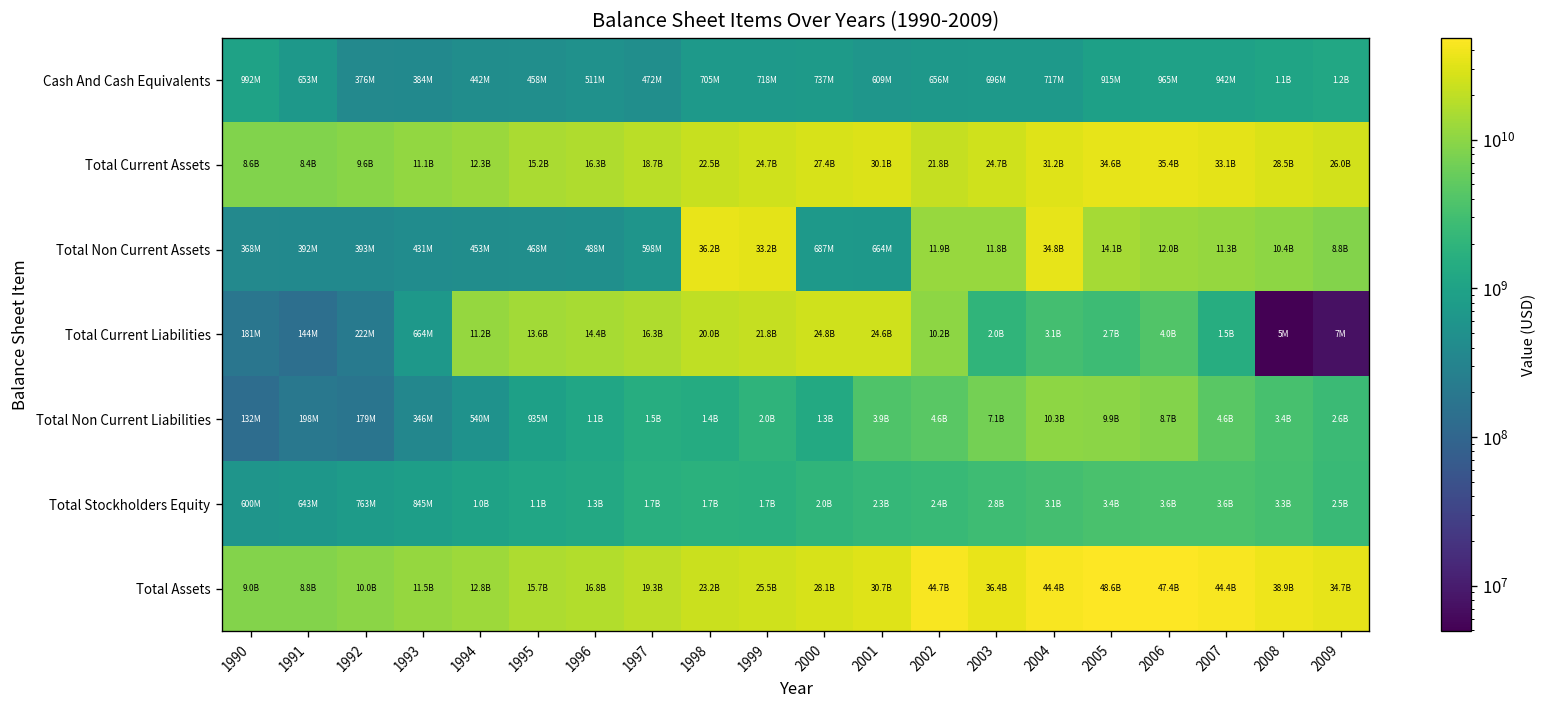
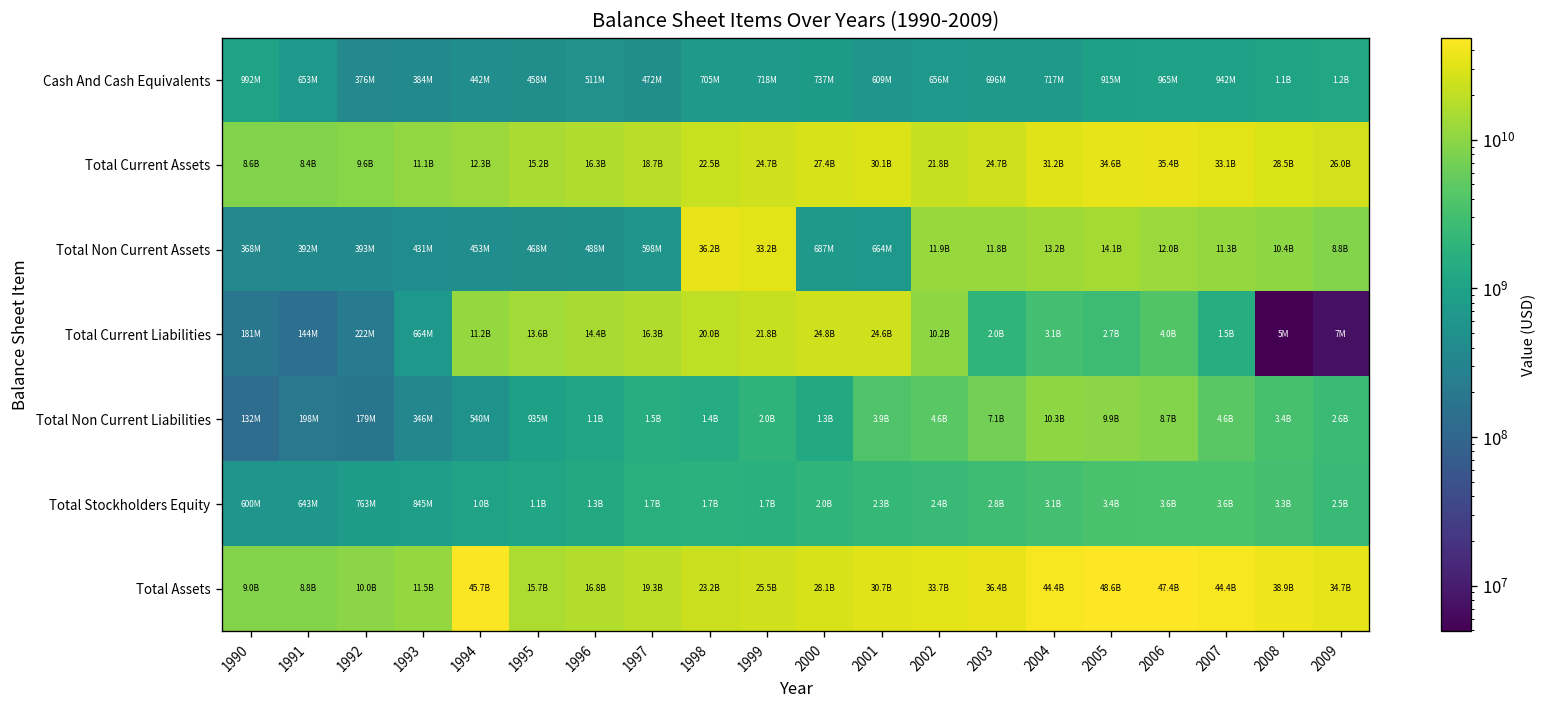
  {
    "Cash And Cash Equivalents": {
      "1990": "992M",
      "1991": "653M",
      "1992": "376M",
      "1993": "384M",
      "1994": "442M",
      "1995": "458M",
      "1996": "511M",
      "1997": "472M",
      "1998": "705M",
      "1999": "718M",
      "2000": "737M",
      "2001": "609M",
      "2002": "656M",
      "2003": "696M",
      "2004": "717M",
      "2005": "915M",
      "2006": "965M",
      "2007": "942M",
      "2008": "1.1B",
      "2009": "1.2B"
    },
    "Total Current Assets": {
      "1990": "8.6B",
      "1991": "8.4B",
      "1992": "9.6B",
      "1993": "11.1B",
      "1994": "12.3B",
      "1995": "15.2B",
      "1996": "16.3B",
      "1997": "18.7B",
      "1998": "22.5B",
      "1999": "24.7B",
      "2000": "27.4B",
      "2001": "30.1B",
      "2002": "21.8B",
      "2003": "24.7B",
      "2004": "31.2B",
      "2005": "34.6B",
      "2006": "35.4B",
      "2007": "33.1B",
      "2008": "28.5B",
      "2009": "26.0B"
    },
    "Total Non Current Assets": {
      "1990": "368M",
      "1991": "392M",
      "1992": "393M",
      "1993": "431M",
      "1994": "453M",
      "1995": "468M",
      "1996": "488M",
      "1997": "598M",
      "1998": "36.2B",
      "1999": "33.2B",
      "2000": "687M",
      "2001": "664M",
      "2002": "11.9B",
      "2003": "11.8B",
-     "2004": "34.8B",
+     "2004": "13.2B",
      "2005": "14.1B",
      "2006": "12.0B",
      "2007": "11.3B",
      "2008": "10.4B",
      "2009": "8.8B"
    },
    "Total Current Liabilities": {
      "1990": "181M",
      "1991": "144M",
      "1992": "222M",
      "1993": "664M",
      "1994": "11.2B",
      "1995": "13.6B",
      "1996": "14.4B",
      "1997": "16.3B",
      "1998": "20.0B",
      "1999": "21.8B",
      "2000": "24.8B",
      "2001": "24.6B",
      "2002": "10.2B",
      "2003": "2.0B",
      "2004": "3.1B",
      "2005": "2.7B",
      "2006": "4.0B",
      "2007": "1.5B",
      "2008": "5M",
      "2009": "7M"
    },
    "Total Non Current Liabilities": {
      "1990": "132M",
      "1991": "198M",
      "1992": "179M",
      "1993": "346M",
      "1994": "540M",
      "1995": "935M",
      "1996": "1.1B",
      "1997": "1.5B",
      "1998": "1.4B",
      "1999": "2.0B",
      "2000": "1.3B",
      "2001": "3.9B",
      "2002": "4.6B",
      "2003": "7.1B",
      "2004": "10.3B",
      "2005": "9.9B",
      "2006": "8.7B",
      "2007": "4.6B",
      "2008": "3.4B",
      "2009": "2.6B"
    },
    "Total Stockholders Equity": {
      "1990": "600M",
      "1991": "643M",
      "1992": "763M",
      "1993": "845M",
      "1994": "1.0B",
      "1995": "1.1B",
      "1996": "1.3B",
      "1997": "1.7B",
      "1998": "1.7B",
      "1999": "1.7B",
      "2000": "2.0B",
      "2001": "2.3B",
      "2002": "2.4B",
      "2003": "2.8B",
      "2004": "3.1B",
      "2005": "3.4B",
      "2006": "3.6B",
      "2007": "3.6B",
      "2008": "3.3B",
      "2009": "2.5B"
    },
    "Total Assets": {
      "1990": "9.0B",
      "1991": "8.8B",
      "1992": "10.0B",
      "1993": "11.5B",
-     "1994": "12.8B",
+     "1994": "45.7B",
      "1995": "15.7B",
      "1996": "16.8B",
      "1997": "19.3B",
      "1998": "23.2B",
      "1999": "25.5B",
      "2000": "28.1B",
      "2001": "30.7B",
-     "2002": "44.7B",
+     "2002": "33.7B",
      "2003": "36.4B",
      "2004": "44.4B",
      "2005": "48.6B",
      "2006": "47.4B",
      "2007": "44.4B",
      "2008": "38.9B",
      "2009": "34.7B"
    }
  }
